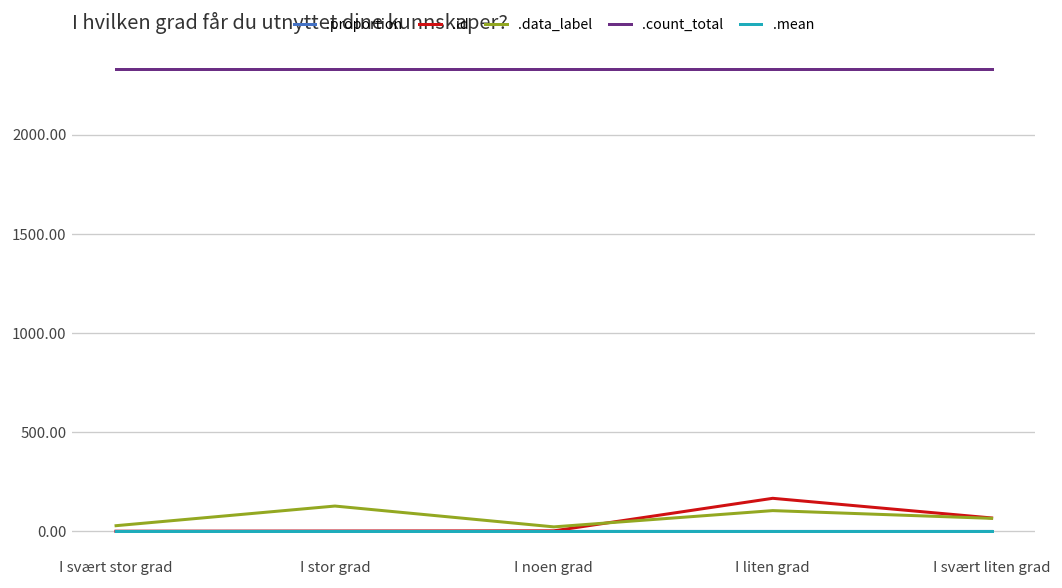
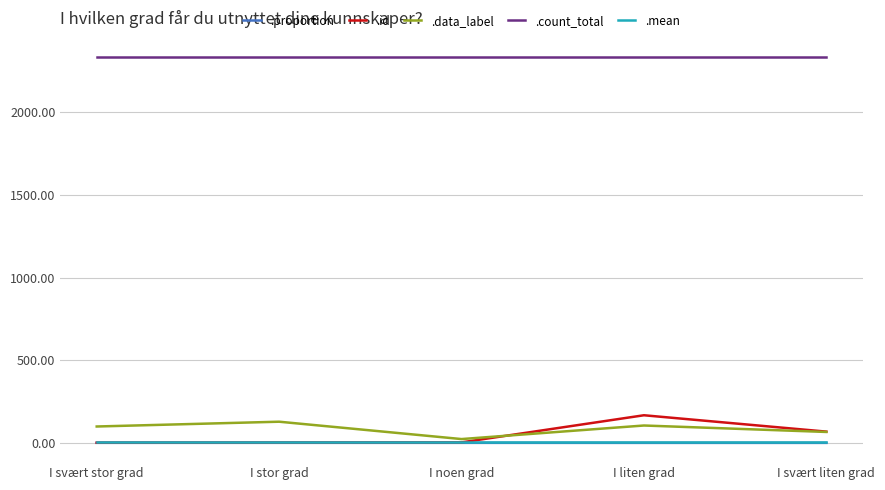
  {
    ".id": {
      "I liten grad": 170
    },
    ".data_label": {
-     "I svært stor grad": 30,
+     "I svært stor grad": 100,
      "I stor grad": 130,
      "I noen grad": 20,
      "I liten grad": 110
    },
    ".count_total": {
      "I svært stor grad": 2330,
      "I stor grad": 2330,
      "I noen grad": 2330,
      "I liten grad": 2330,
      "I svært liten grad": 2330
    }
  }
